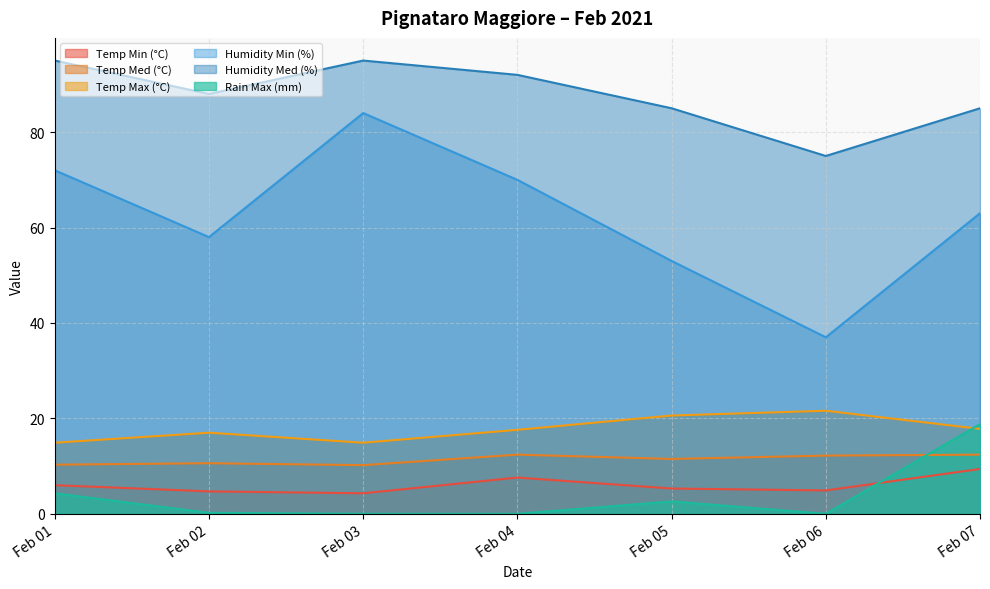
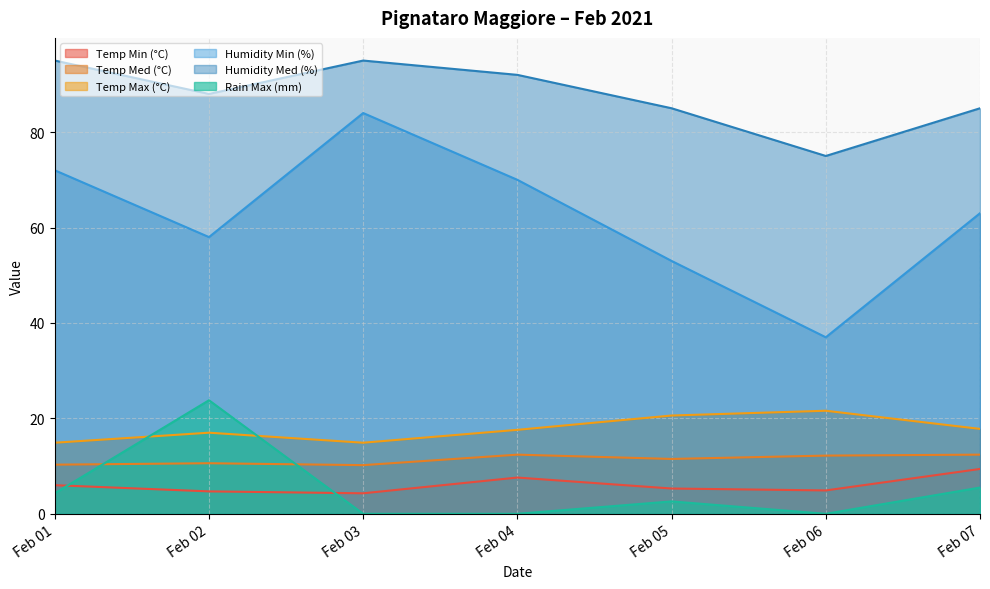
  {
    "Rain Max (mm)": {
      "Feb 01": 4,
-     "Feb 02": 0,
+     "Feb 02": 24,
      "Feb 03": 0,
      "Feb 04": 0,
      "Feb 05": 3,
      "Feb 06": 0,
-     "Feb 07": 19
+     "Feb 07": 6
    }
  }
